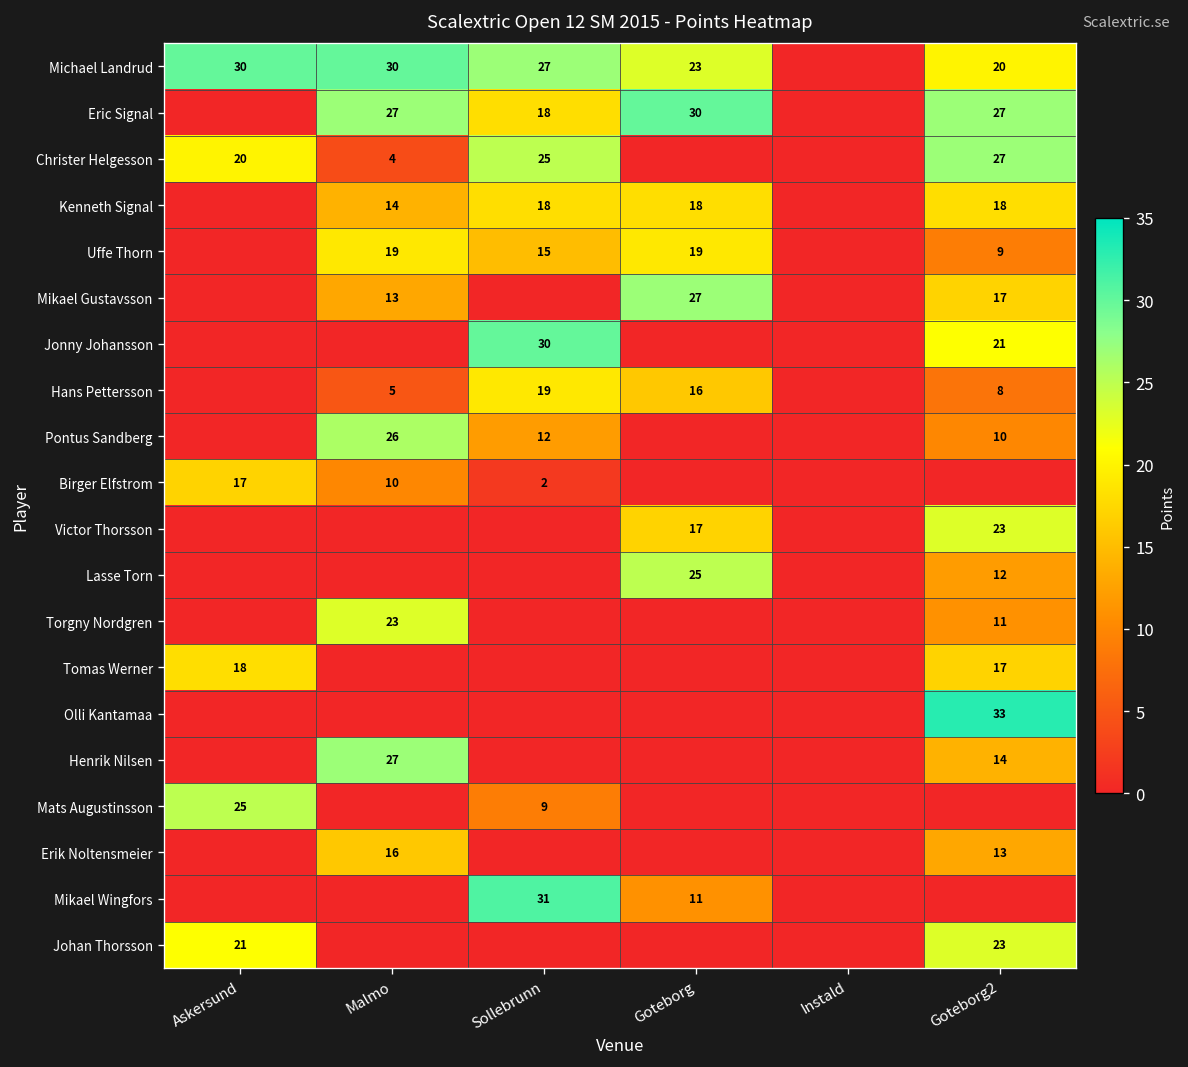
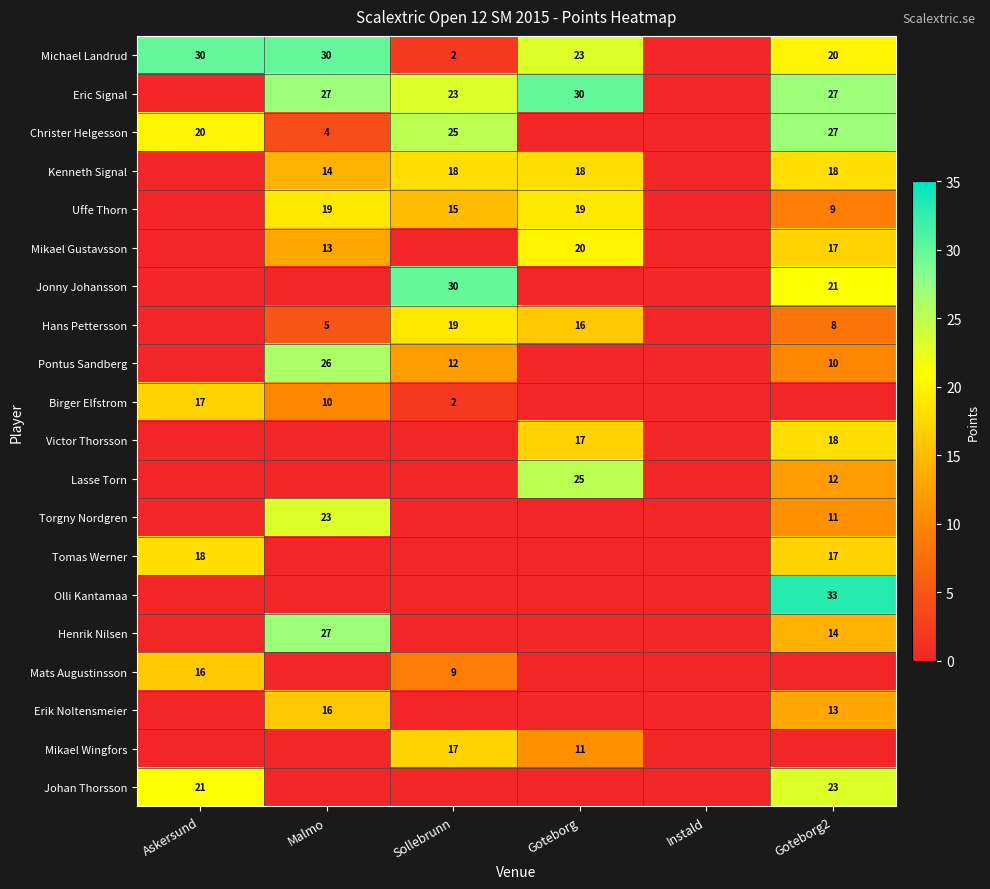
  {
    "Michael Landrud": {
      "Askersund": 30,
      "Malmo": 30,
-     "Sollebrunn": 27,
+     "Sollebrunn": 2,
      "Goteborg": 23,
      "Goteborg2": 20
    },
    "Eric Signal": {
      "Malmo": 27,
-     "Sollebrunn": 18,
+     "Sollebrunn": 23,
      "Goteborg": 30,
      "Goteborg2": 27
    },
    "Christer Helgesson": {
      "Askersund": 20,
      "Malmo": 4,
      "Sollebrunn": 25,
      "Goteborg2": 27
    },
    "Kenneth Signal": {
      "Malmo": 14,
      "Sollebrunn": 18,
      "Goteborg": 18,
      "Goteborg2": 18
    },
    "Uffe Thorn": {
      "Malmo": 19,
      "Sollebrunn": 15,
      "Goteborg": 19,
      "Goteborg2": 9
    },
    "Mikael Gustavsson": {
      "Malmo": 13,
-     "Goteborg": 27,
+     "Goteborg": 20,
      "Goteborg2": 17
    },
    "Jonny Johansson": {
      "Sollebrunn": 30,
      "Goteborg2": 21
    },
    "Hans Pettersson": {
      "Malmo": 5,
      "Sollebrunn": 19,
      "Goteborg": 16,
      "Goteborg2": 8
    },
    "Pontus Sandberg": {
      "Malmo": 26,
      "Sollebrunn": 12,
      "Goteborg2": 10
    },
    "Birger Elfstrom": {
      "Askersund": 17,
      "Malmo": 10,
      "Sollebrunn": 2
    },
    "Victor Thorsson": {
      "Goteborg": 17,
-     "Goteborg2": 23
+     "Goteborg2": 18
    },
    "Lasse Torn": {
      "Goteborg": 25,
      "Goteborg2": 12
    },
    "Torgny Nordgren": {
      "Malmo": 23,
      "Goteborg2": 11
    },
    "Tomas Werner": {
      "Askersund": 18,
      "Goteborg2": 17
    },
    "Olli Kantamaa": {
      "Goteborg2": 33
    },
    "Henrik Nilsen": {
      "Malmo": 27,
      "Goteborg2": 14
    },
    "Mats Augustinsson": {
-     "Askersund": 25,
+     "Askersund": 16,
      "Sollebrunn": 9
    },
    "Erik Noltensmeier": {
      "Malmo": 16,
      "Goteborg2": 13
    },
    "Mikael Wingfors": {
-     "Sollebrunn": 31,
+     "Sollebrunn": 17,
      "Goteborg": 11
    },
    "Johan Thorsson": {
      "Askersund": 21,
      "Goteborg2": 23
    }
  }
